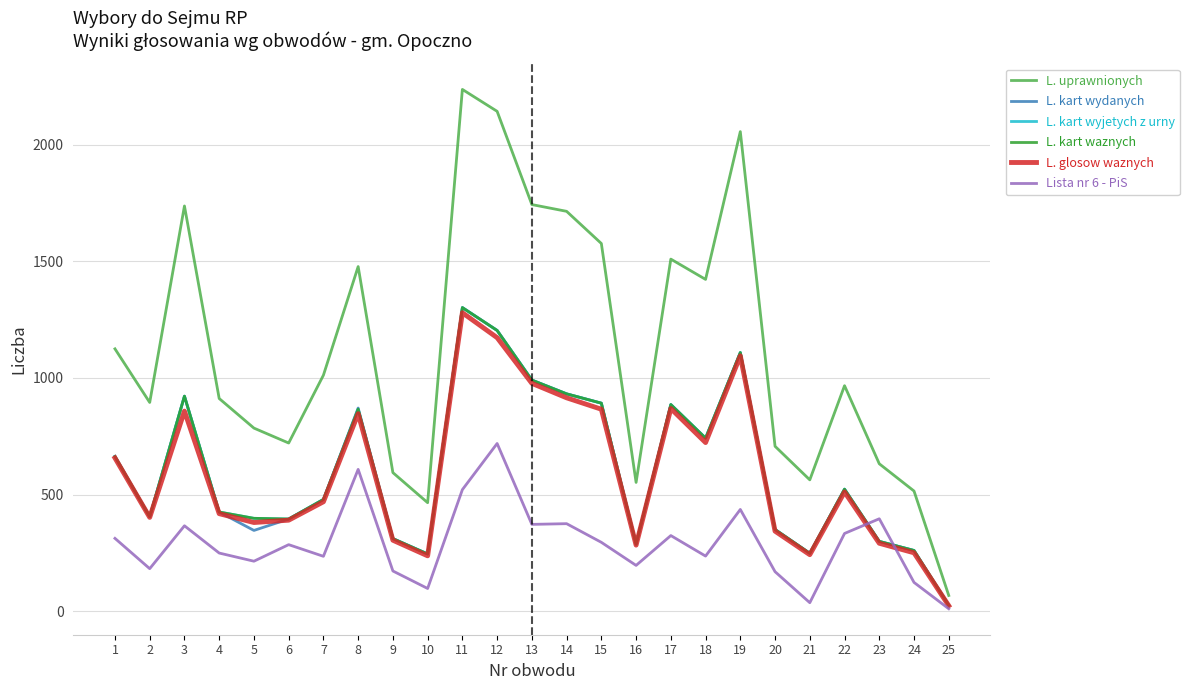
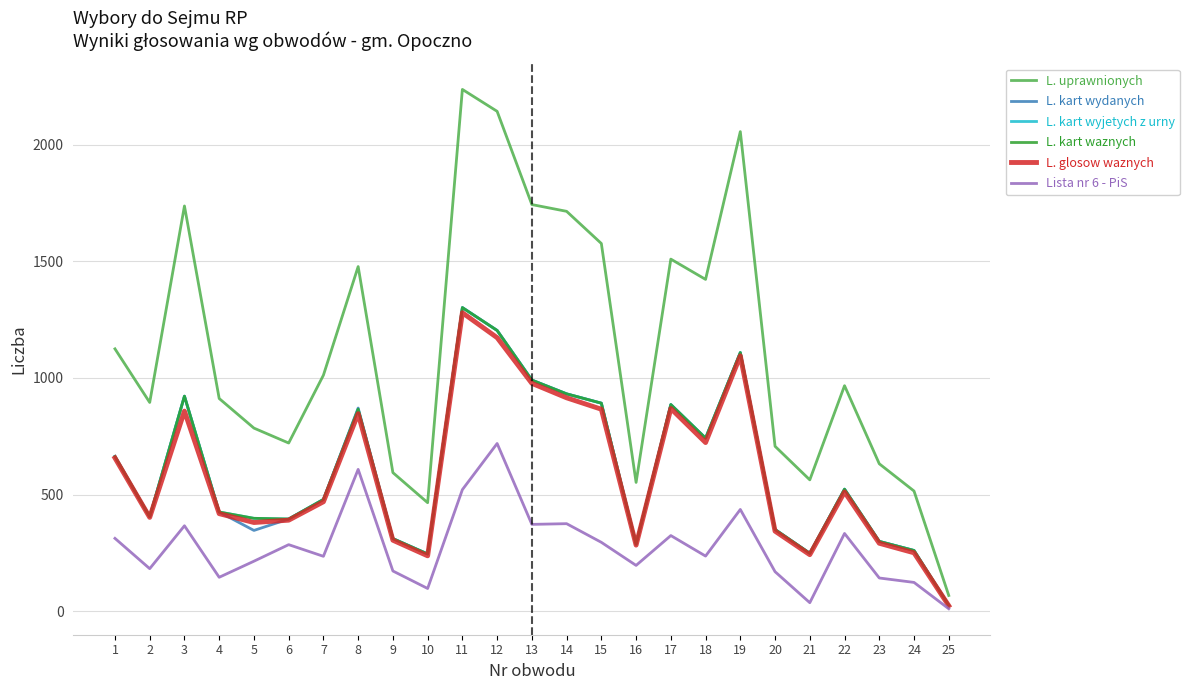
  {
    "L. kart wydanych": {
      "5": 350
    },
    "L. glosow waznych": {
      "3": 860,
      "5": 380,
      "8": 850,
      "11": 1280,
      "12": 1170,
      "13": 980,
      "14": 920,
      "15": 870,
      "17": 870,
      "18": 720,
      "19": 1100,
      "22": 510
    },
    "Lista nr 6 - PiS": {
      "1": 310,
      "2": 180,
      "3": 370,
-     "4": 250,
+     "4": 150,
      "5": 210,
      "6": 290,
      "7": 240,
      "8": 610,
      "9": 170,
      "10": 100,
      "11": 520,
      "12": 720,
      "13": 370,
      "14": 380,
      "15": 300,
      "16": 200,
      "17": 320,
      "18": 240,
      "19": 440,
      "20": 170,
      "21": 40,
      "22": 330,
-     "23": 400,
+     "23": 140,
      "24": 120,
      "25": 10
    }
  }
